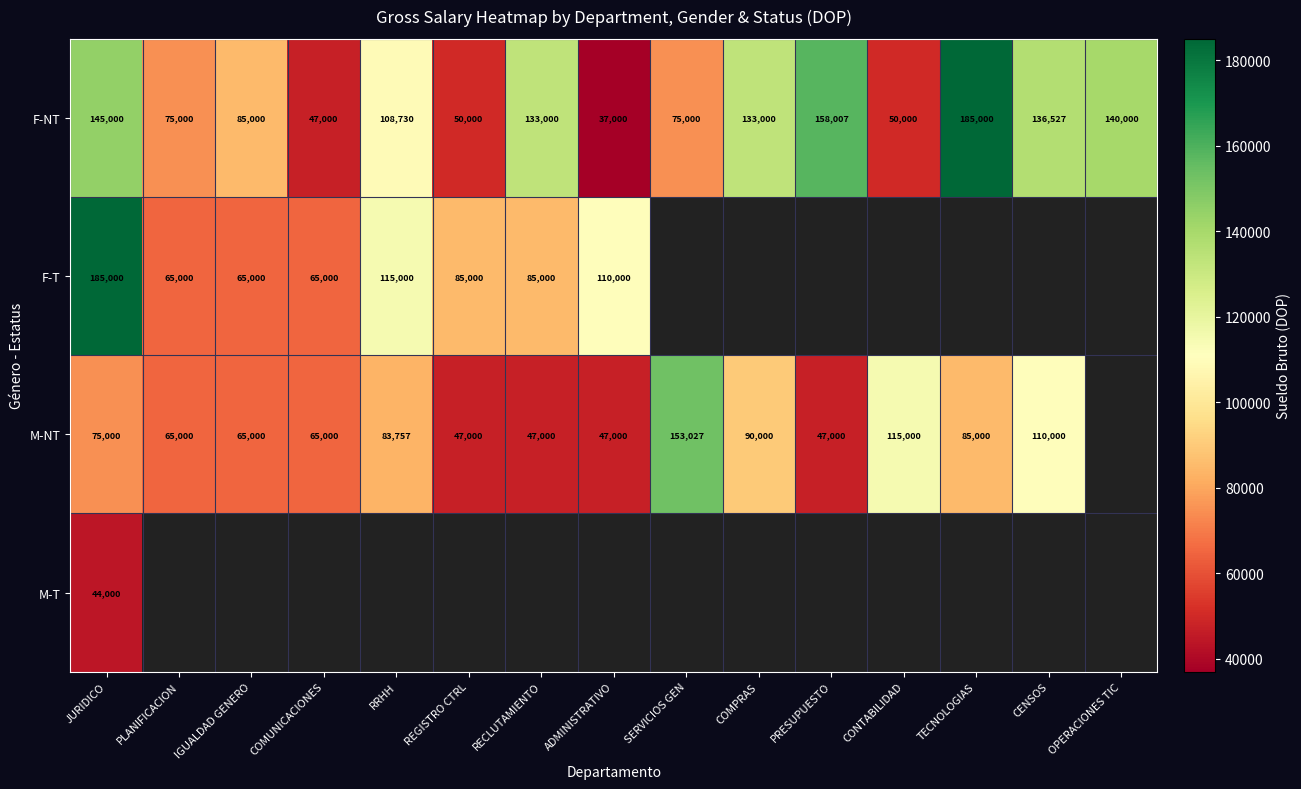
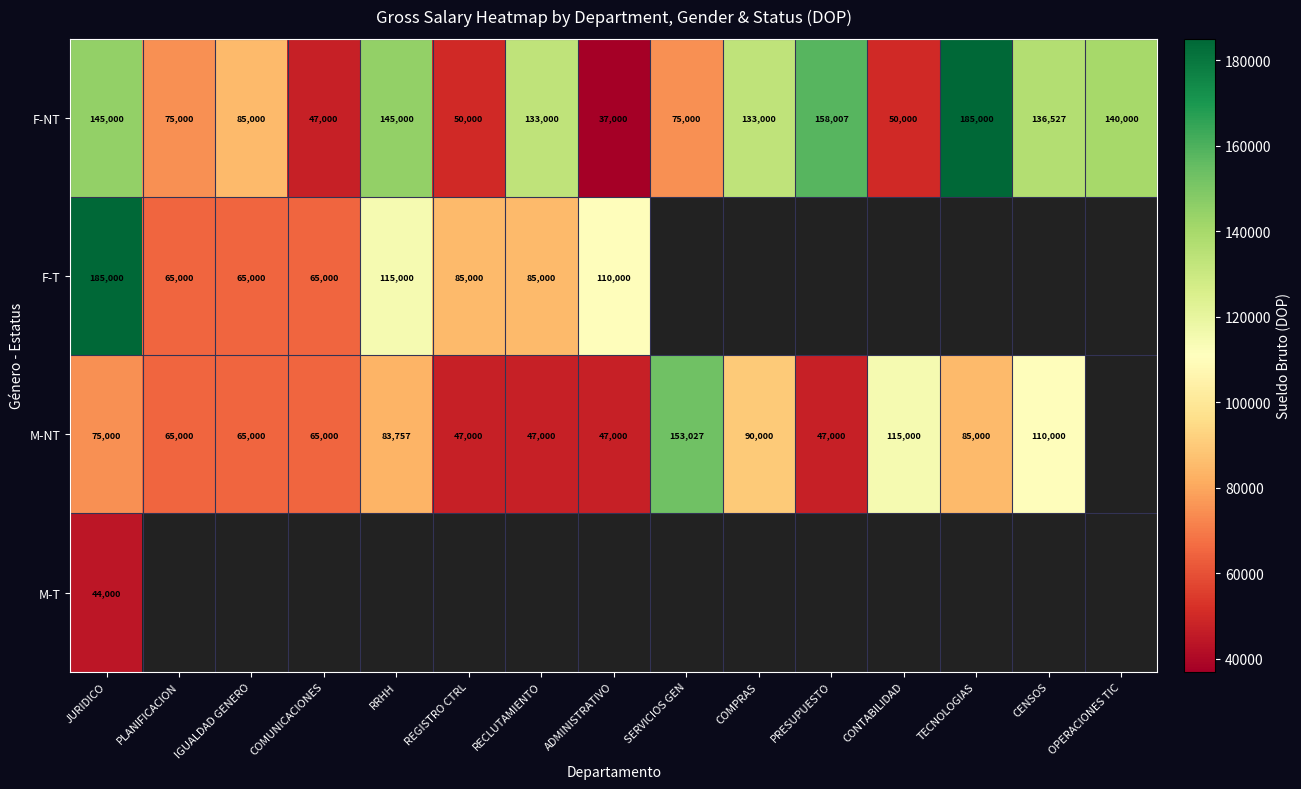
  {
    "F-NT": {
      "JURIDICO": "145,000",
      "PLANIFICACION": "75,000",
      "IGUALDAD GENERO": "85,000",
      "COMUNICACIONES": "47,000",
-     "RRHH": "108,730",
+     "RRHH": "145,000",
      "REGISTRO CTRL": "50,000",
      "RECLUTAMIENTO": "133,000",
      "ADMINISTRATIVO": "37,000",
      "SERVICIOS GEN": "75,000",
      "COMPRAS": "133,000",
      "PRESUPUESTO": "158,007",
      "CONTABILIDAD": "50,000",
      "TECNOLOGIAS": "185,000",
      "CENSOS": "136,527",
      "OPERACIONES TIC": "140,000"
    },
    "F-T": {
      "JURIDICO": "185,000",
      "PLANIFICACION": "65,000",
      "IGUALDAD GENERO": "65,000",
      "COMUNICACIONES": "65,000",
      "RRHH": "115,000",
      "REGISTRO CTRL": "85,000",
      "RECLUTAMIENTO": "85,000",
      "ADMINISTRATIVO": "110,000"
    },
    "M-NT": {
      "JURIDICO": "75,000",
      "PLANIFICACION": "65,000",
      "IGUALDAD GENERO": "65,000",
      "COMUNICACIONES": "65,000",
      "RRHH": "83,757",
      "REGISTRO CTRL": "47,000",
      "RECLUTAMIENTO": "47,000",
      "ADMINISTRATIVO": "47,000",
      "SERVICIOS GEN": "153,027",
      "COMPRAS": "90,000",
      "PRESUPUESTO": "47,000",
      "CONTABILIDAD": "115,000",
      "TECNOLOGIAS": "85,000",
      "CENSOS": "110,000"
    },
    "M-T": {
      "JURIDICO": "44,000"
    }
  }
